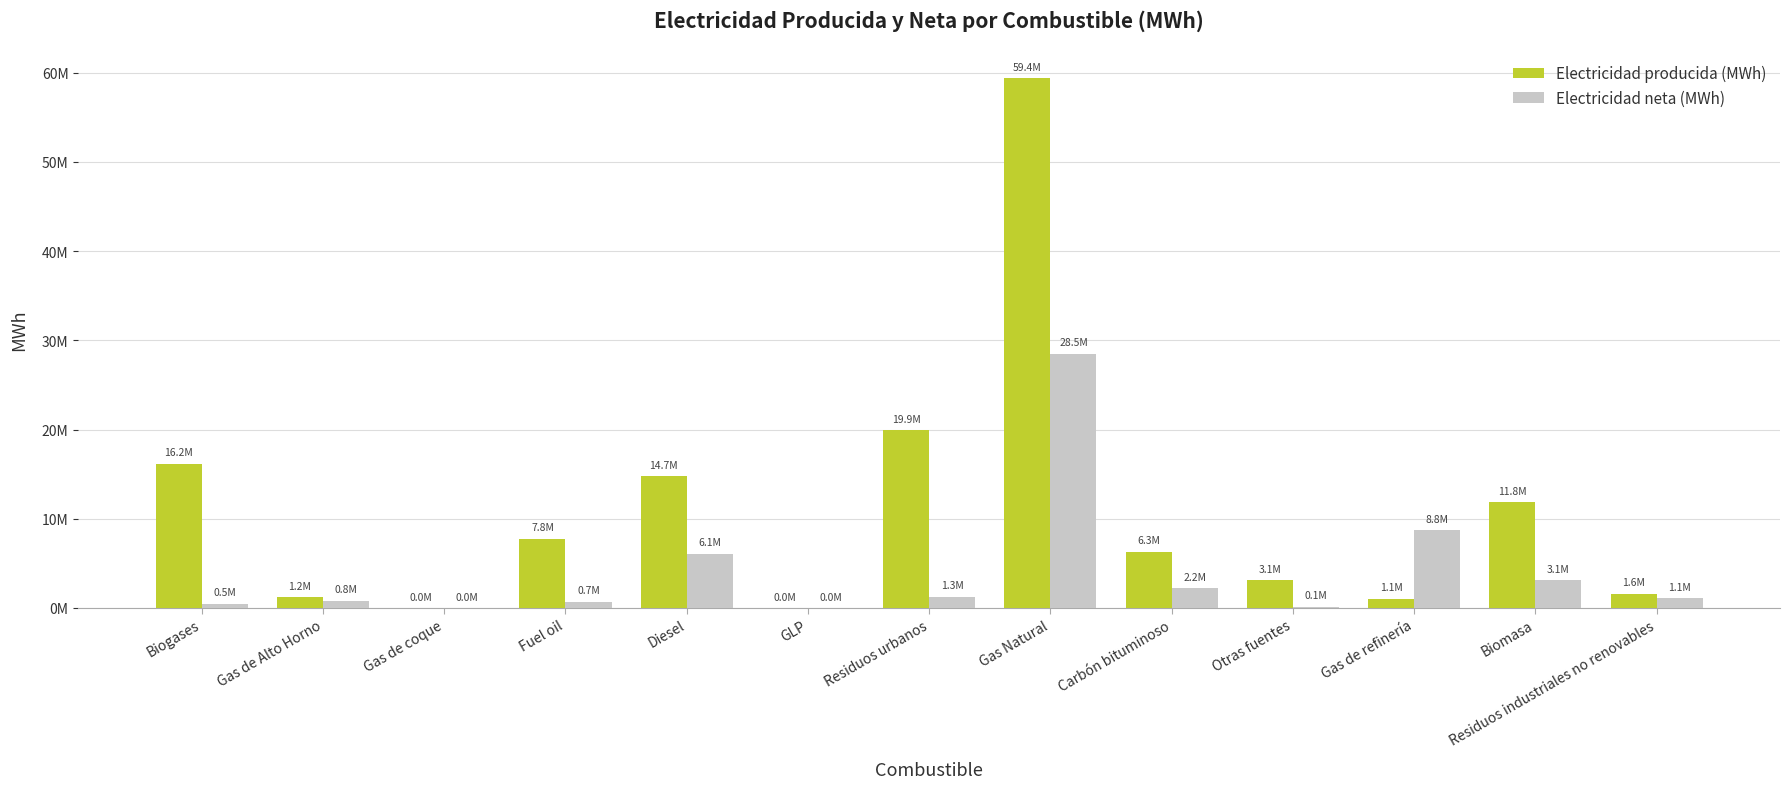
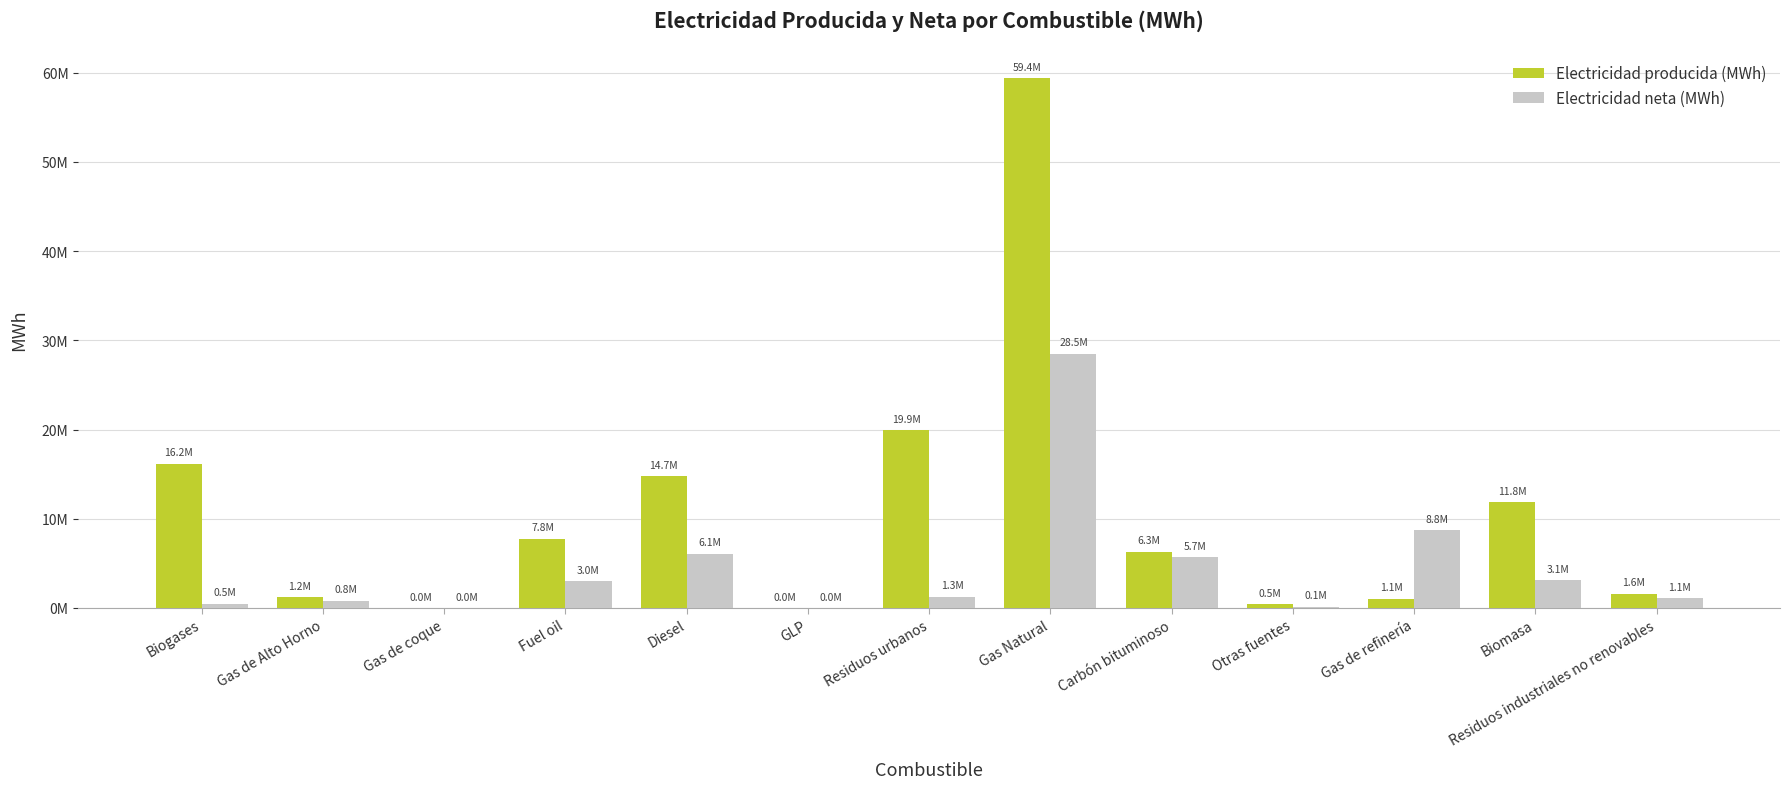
  {
    "Electricidad producida (MWh)": {
      "Biogases": "16.2M",
      "Gas de Alto Horno": "1.2M",
      "Fuel oil": "7.8M",
      "Diesel": "14.7M",
      "Residuos urbanos": "19.9M",
      "Gas Natural": "59.4M",
      "Carbón bituminoso": "6.3M",
-     "Otras fuentes": "3.1M",
+     "Otras fuentes": "0.5M",
      "Gas de refinería": "1.1M",
      "Biomasa": "11.8M",
      "Residuos industriales no renovables": "1.6M"
    },
    "Electricidad neta (MWh)": {
      "Biogases": "0.5M",
      "Gas de Alto Horno": "0.8M",
-     "Fuel oil": "0.7M",
+     "Fuel oil": "3.0M",
      "Diesel": "6.1M",
      "Residuos urbanos": "1.3M",
      "Gas Natural": "28.5M",
-     "Carbón bituminoso": "2.2M",
+     "Carbón bituminoso": "5.7M",
      "Otras fuentes": "0.1M",
      "Gas de refinería": "8.8M",
      "Biomasa": "3.1M",
      "Residuos industriales no renovables": "1.1M"
    }
  }
